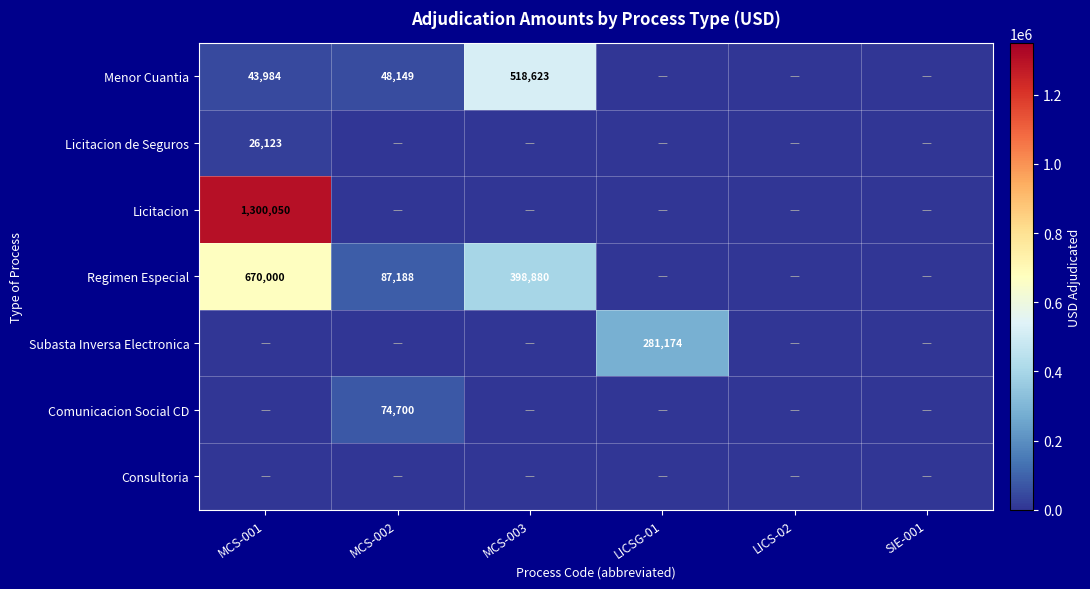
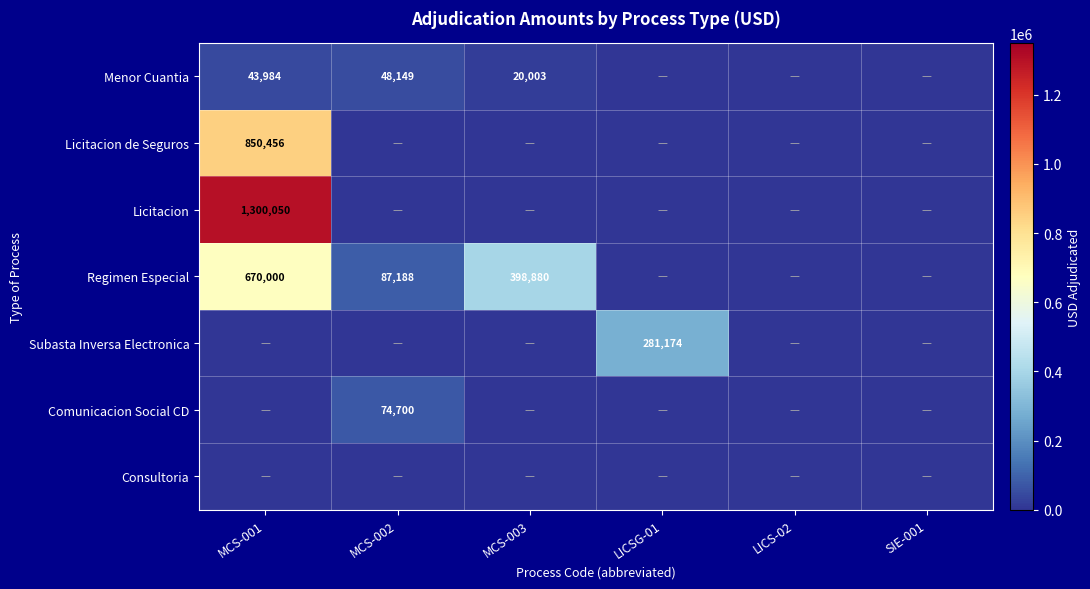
  {
    "Menor Cuantia": {
      "MCS-001": "43,984",
      "MCS-002": "48,149",
-     "MCS-003": "518,623"
+     "MCS-003": "20,003"
    },
    "Licitacion de Seguros": {
-     "MCS-001": "26,123"
+     "MCS-001": "850,456"
    },
    "Licitacion": {
      "MCS-001": "1,300,050"
    },
    "Regimen Especial": {
      "MCS-001": "670,000",
      "MCS-002": "87,188",
      "MCS-003": "398,880"
    },
    "Subasta Inversa Electronica": {
      "LICSG-01": "281,174"
    },
    "Comunicacion Social CD": {
      "MCS-002": "74,700"
    }
  }
